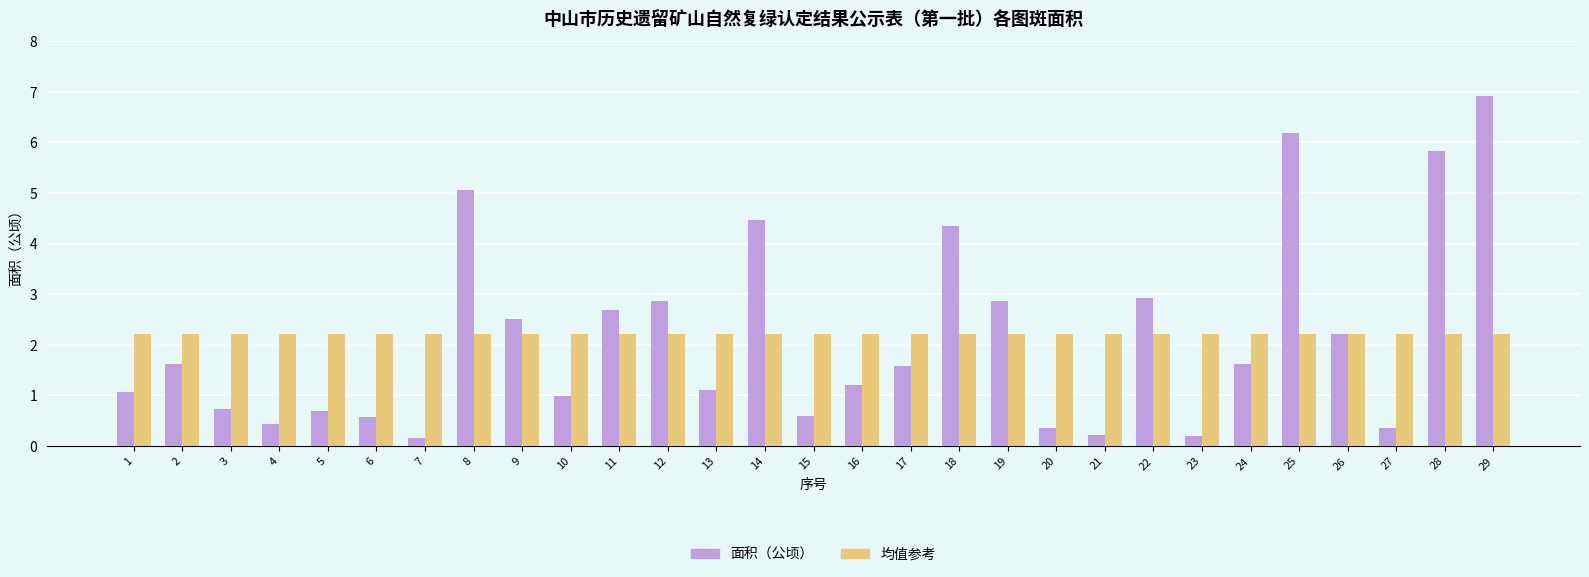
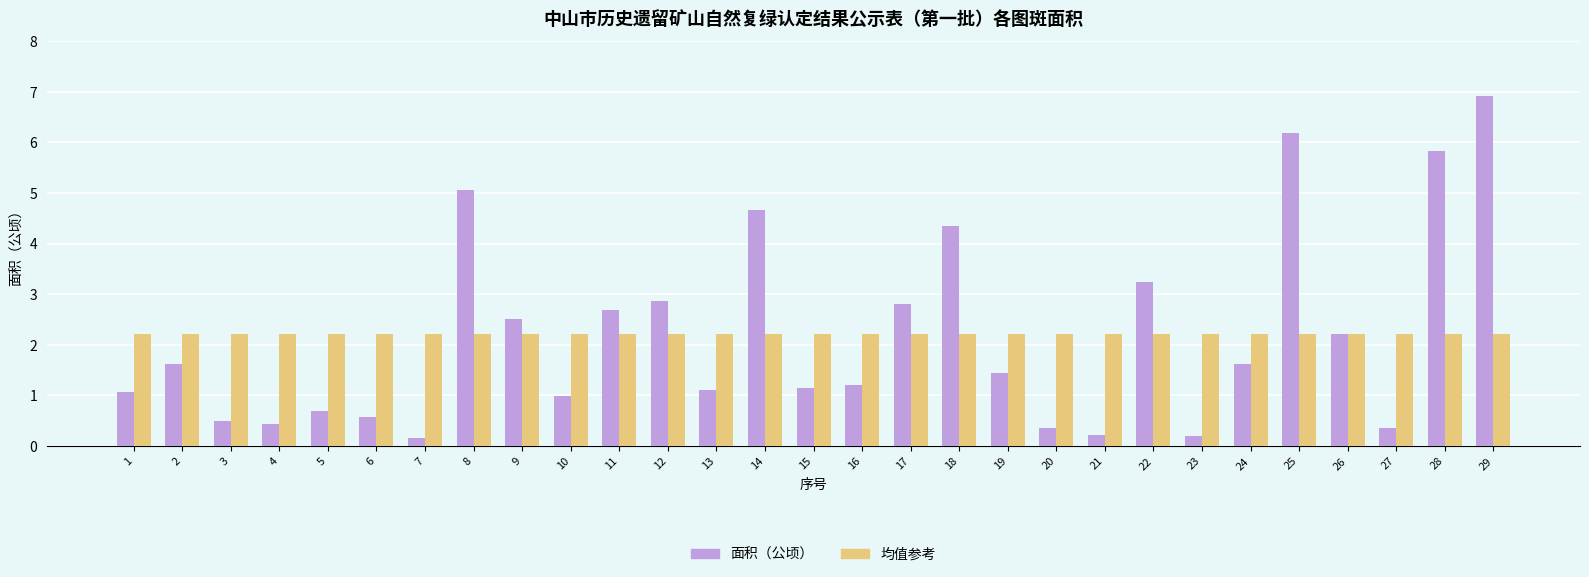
  {
    "面积（公顷）": {
      "1": 1.1,
      "2": 1.6,
-     "3": 0.7,
+     "3": 0.5,
      "4": 0.4,
      "5": 0.7,
      "6": 0.6,
      "7": 0.2,
      "8": 5.1,
      "9": 2.5,
      "10": 1.0,
      "11": 2.7,
      "12": 2.9,
      "13": 1.1,
-     "14": 4.5,
-     "15": 0.6,
+     "14": 4.7,
+     "15": 1.2,
      "16": 1.2,
-     "17": 1.6,
+     "17": 2.8,
      "18": 4.4,
-     "19": 2.9,
+     "19": 1.5,
      "20": 0.4,
      "21": 0.2,
-     "22": 2.9,
+     "22": 3.2,
      "23": 0.2,
      "24": 1.6,
      "25": 6.2,
      "26": 2.2,
      "27": 0.4,
      "28": 5.8,
      "29": 6.9
    },
    "均值参考": {
      "1": 2.2,
      "2": 2.2,
      "3": 2.2,
      "4": 2.2,
      "5": 2.2,
      "6": 2.2,
      "7": 2.2,
      "8": 2.2,
      "9": 2.2,
      "10": 2.2,
      "11": 2.2,
      "12": 2.2,
      "13": 2.2,
      "14": 2.2,
      "15": 2.2,
      "16": 2.2,
      "17": 2.2,
      "18": 2.2,
      "19": 2.2,
      "20": 2.2,
      "21": 2.2,
      "22": 2.2,
      "23": 2.2,
      "24": 2.2,
      "25": 2.2,
      "26": 2.2,
      "27": 2.2,
      "28": 2.2,
      "29": 2.2
    }
  }
